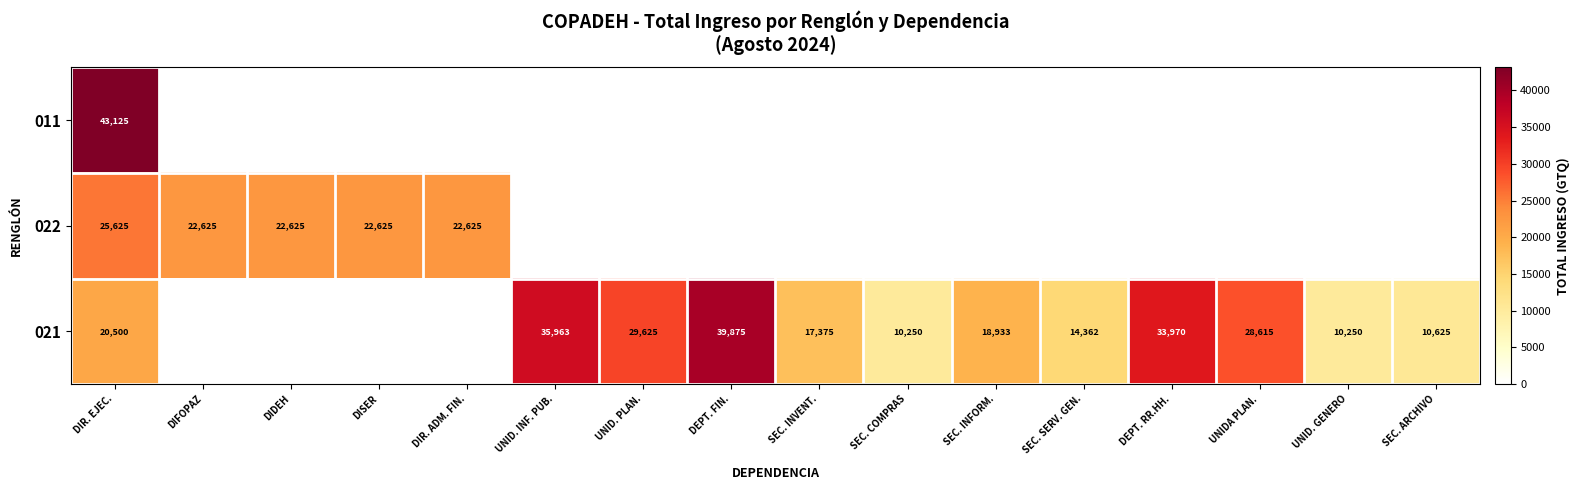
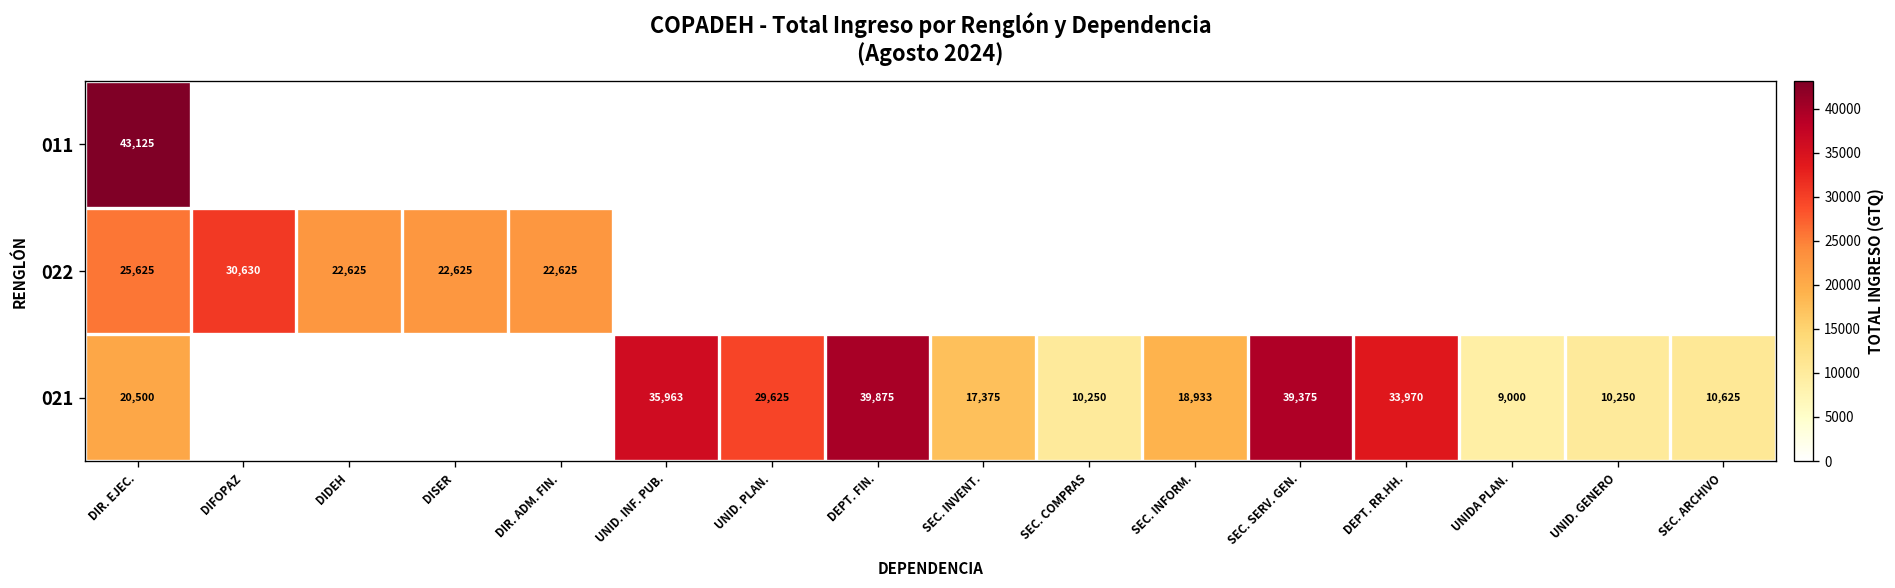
  {
    "011": {
      "DIR. EJEC.": "43,125"
    },
    "022": {
      "DIR. EJEC.": "25,625",
-     "DIFOPAZ": "22,625",
+     "DIFOPAZ": "30,630",
      "DIDEH": "22,625",
      "DISER": "22,625",
      "DIR. ADM. FIN.": "22,625"
    },
    "021": {
      "DIR. EJEC.": "20,500",
      "UNID. INF. PUB.": "35,963",
      "UNID. PLAN.": "29,625",
      "DEPT. FIN.": "39,875",
      "SEC. INVENT.": "17,375",
      "SEC. COMPRAS": "10,250",
      "SEC. INFORM.": "18,933",
-     "SEC. SERV. GEN.": "14,362",
+     "SEC. SERV. GEN.": "39,375",
      "DEPT. RR.HH.": "33,970",
-     "UNIDA PLAN.": "28,615",
+     "UNIDA PLAN.": "9,000",
      "UNID. GENERO": "10,250",
      "SEC. ARCHIVO": "10,625"
    }
  }
